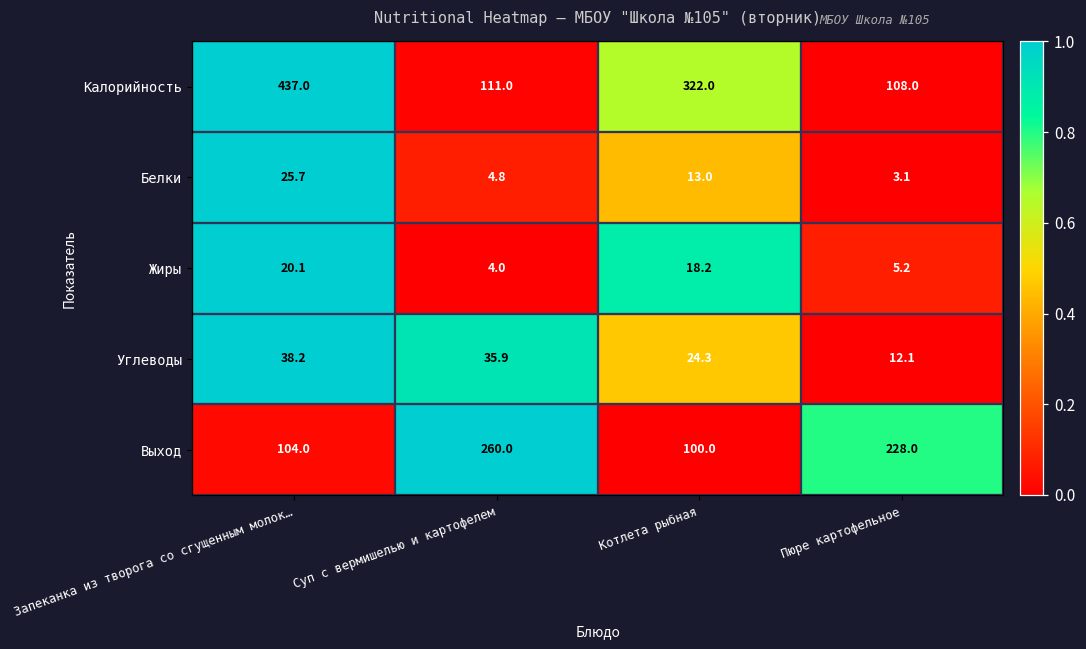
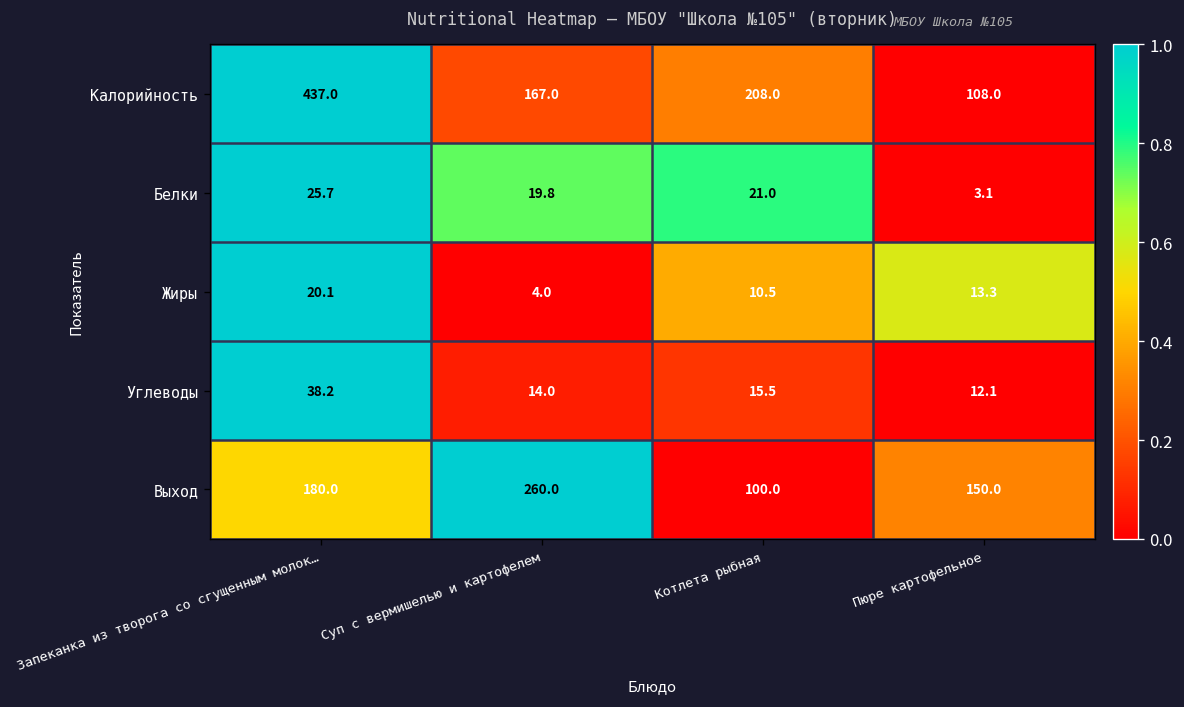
  {
    "Калорийность": {
      "Запеканка из творога со сгущенным молок…": 437.0,
-     "Суп с вермишелью и картофелем": 111.0,
-     "Котлета рыбная": 322.0,
+     "Суп с вермишелью и картофелем": 167.0,
+     "Котлета рыбная": 208.0,
      "Пюре картофельное": 108.0
    },
    "Белки": {
      "Запеканка из творога со сгущенным молок…": 25.7,
-     "Суп с вермишелью и картофелем": 4.8,
-     "Котлета рыбная": 13.0,
+     "Суп с вермишелью и картофелем": 19.8,
+     "Котлета рыбная": 21.0,
      "Пюре картофельное": 3.1
    },
    "Жиры": {
      "Запеканка из творога со сгущенным молок…": 20.1,
      "Суп с вермишелью и картофелем": 4.0,
-     "Котлета рыбная": 18.2,
-     "Пюре картофельное": 5.2
+     "Котлета рыбная": 10.5,
+     "Пюре картофельное": 13.3
    },
    "Углеводы": {
      "Запеканка из творога со сгущенным молок…": 38.2,
-     "Суп с вермишелью и картофелем": 35.9,
-     "Котлета рыбная": 24.3,
+     "Суп с вермишелью и картофелем": 14.0,
+     "Котлета рыбная": 15.5,
      "Пюре картофельное": 12.1
    },
    "Выход": {
-     "Запеканка из творога со сгущенным молок…": 104.0,
+     "Запеканка из творога со сгущенным молок…": 180.0,
      "Суп с вермишелью и картофелем": 260.0,
      "Котлета рыбная": 100.0,
-     "Пюре картофельное": 228.0
+     "Пюре картофельное": 150.0
    }
  }
